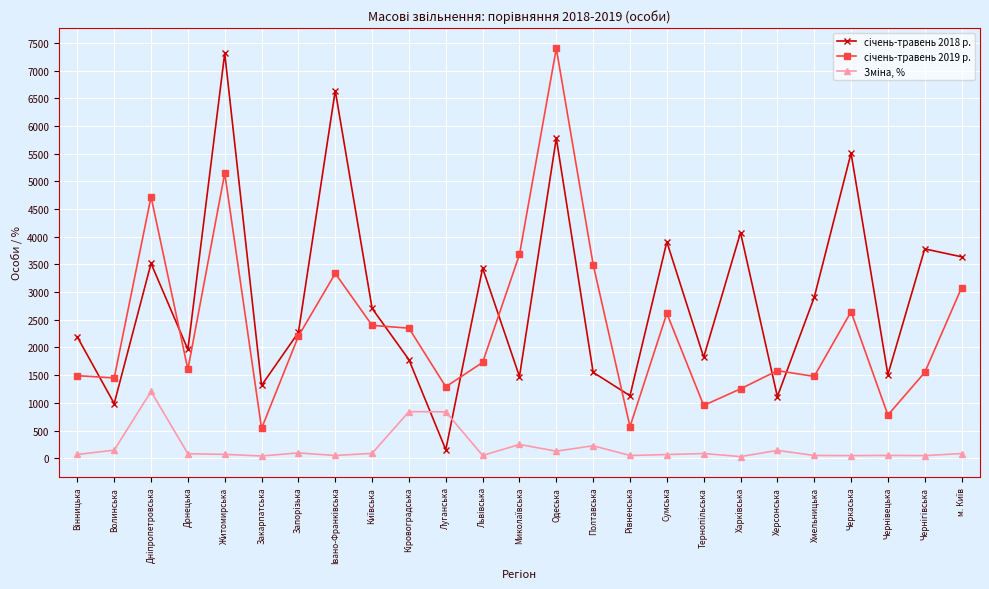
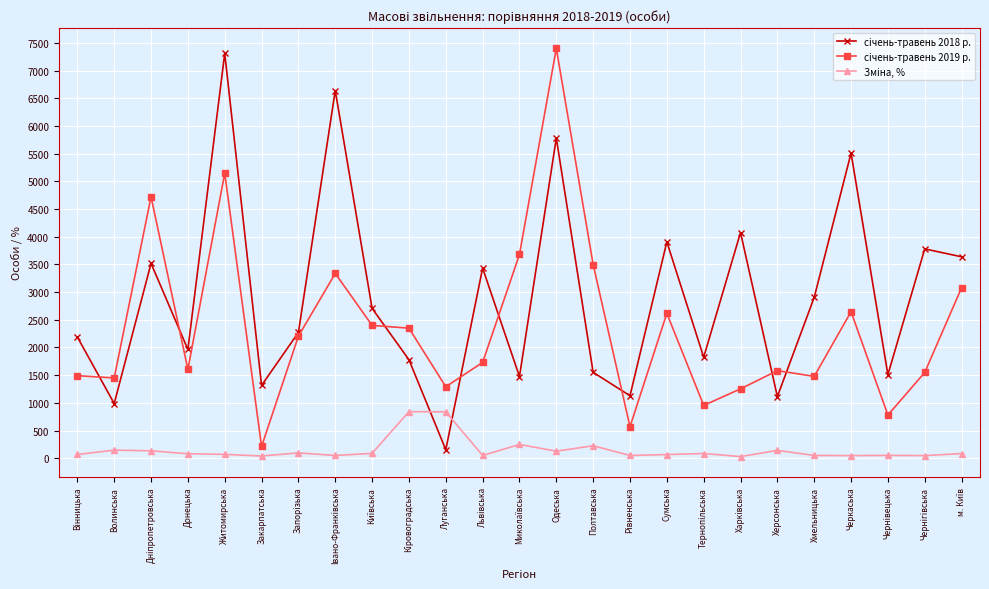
  {
    "січень-травень 2018 р.": {
      "Вінницька": 2200,
      "Волинська": 1000,
      "Дніпропетровська": 3500,
      "Донецька": 2000,
      "Житомирська": 7300,
      "Закарпатська": 1300,
      "Запорізька": 2300,
      "Івано-Франківська": 6600,
      "Київська": 2700,
      "Кіровоградська": 1800,
      "Луганська": 200,
      "Львівська": 3400,
      "Миколаївська": 1500,
      "Одеська": 5800,
      "Полтавська": 1600,
      "Рівненська": 1100,
      "Сумська": 3900,
      "Тернопільська": 1800,
      "Харківська": 4100,
      "Херсонська": 1100,
      "Хмельницька": 2900,
      "Черкаська": 5500,
      "Чернівецька": 1500,
      "Чернігівська": 3800,
      "м. Київ": 3600
    },
    "січень-травень 2019 р.": {
      "Вінницька": 1500,
      "Волинська": 1500,
      "Дніпропетровська": 4700,
      "Донецька": 1600,
      "Житомирська": 5100,
-     "Закарпатська": 500,
+     "Закарпатська": 200,
      "Запорізька": 2200,
      "Івано-Франківська": 3300,
      "Київська": 2400,
      "Кіровоградська": 2300,
      "Луганська": 1300,
      "Львівська": 1700,
      "Миколаївська": 3700,
      "Одеська": 7400,
      "Полтавська": 3500,
      "Рівненська": 600,
      "Сумська": 2600,
      "Тернопільська": 1000,
      "Харківська": 1300,
      "Херсонська": 1600,
      "Хмельницька": 1500,
      "Черкаська": 2600,
      "Чернівецька": 800,
      "Чернігівська": 1500,
      "м. Київ": 3100
    },
    "Зміна, %": {
      "Вінницька": 100,
      "Волинська": 100,
-     "Дніпропетровська": 1200,
+     "Дніпропетровська": 100,
      "Донецька": 100,
      "Житомирська": 100,
      "Закарпатська": 0,
      "Запорізька": 100,
      "Івано-Франківська": 100,
      "Київська": 100,
      "Кіровоградська": 800,
      "Луганська": 800,
      "Львівська": 100,
      "Миколаївська": 200,
      "Одеська": 100,
      "Полтавська": 200,
      "Рівненська": 100,
      "Сумська": 100,
      "Тернопільська": 100,
      "Харківська": 0,
      "Херсонська": 100,
      "Хмельницька": 100,
      "Черкаська": 0,
      "Чернівецька": 100,
      "Чернігівська": 0,
      "м. Київ": 100
    }
  }
